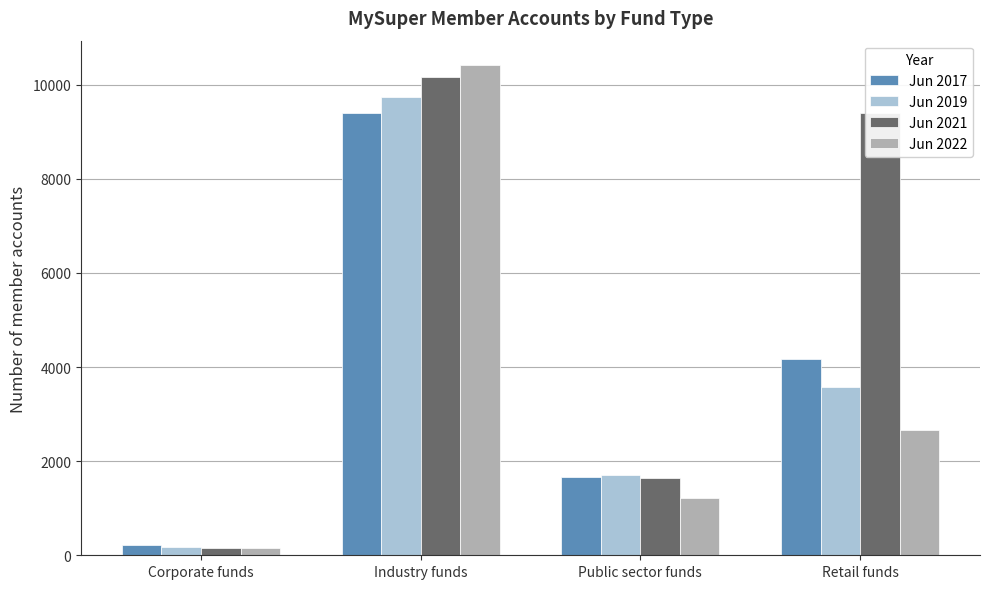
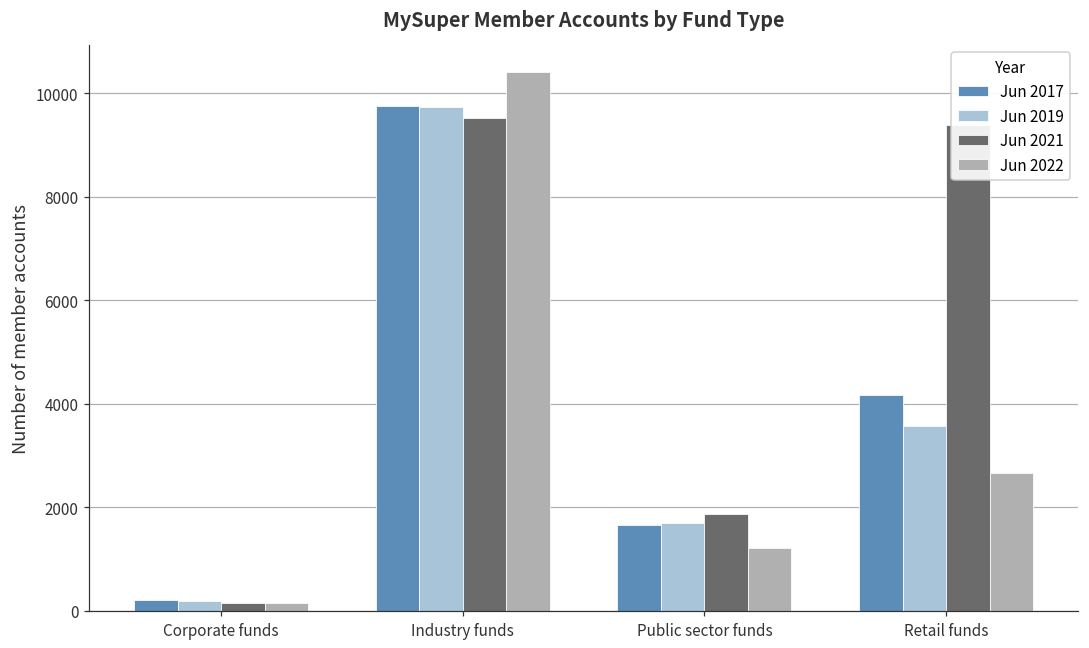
  {
    "Jun 2017": {
      "Corporate funds": 200,
-     "Industry funds": 9400,
+     "Industry funds": 9700,
      "Public sector funds": 1700,
      "Retail funds": 4200
    },
    "Jun 2021": {
      "Corporate funds": 200,
-     "Industry funds": 10200,
-     "Public sector funds": 1600
+     "Industry funds": 9500,
+     "Public sector funds": 1900
    }
  }
